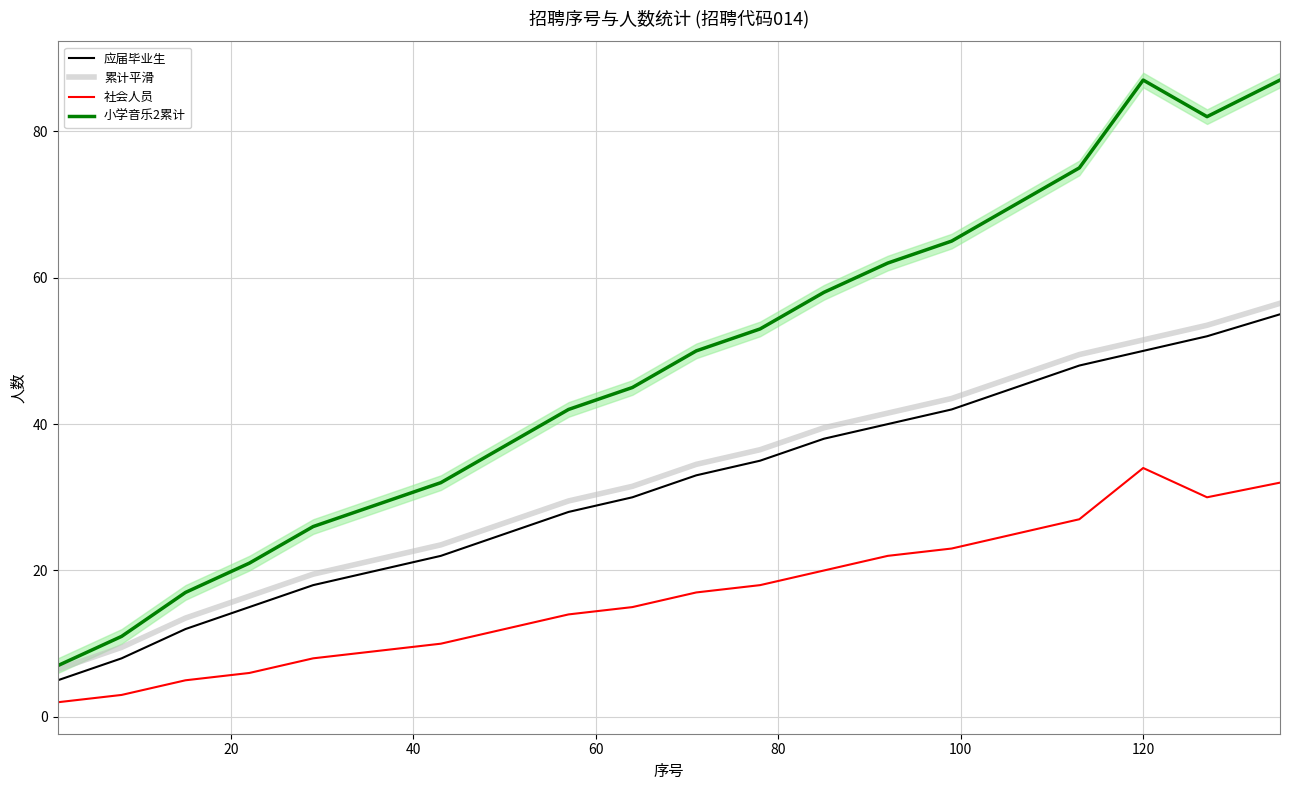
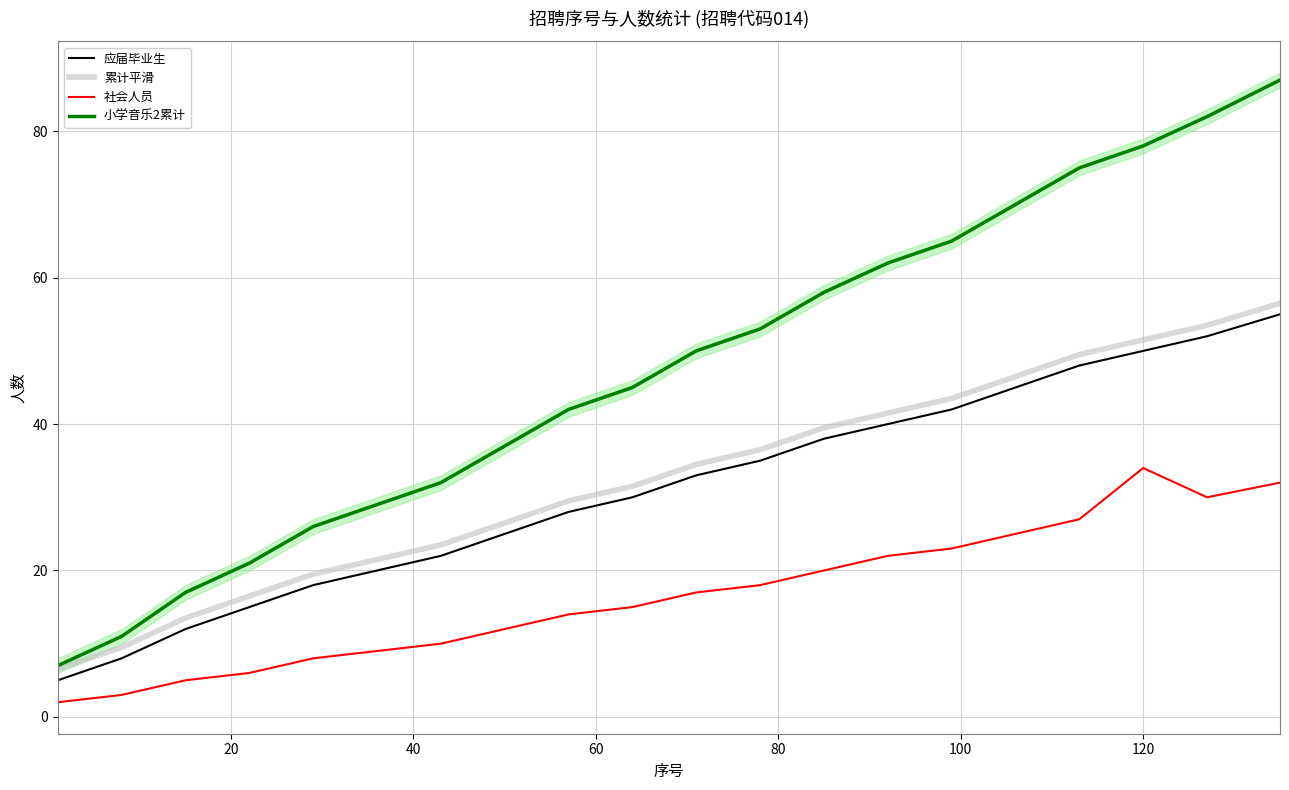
  {
    "应届毕业生": {
      "120": 50
    },
    "社会人员": {
      "120": 34
    },
    "小学音乐2累计": {
-     "120": 87
+     "120": 78
    }
  }
